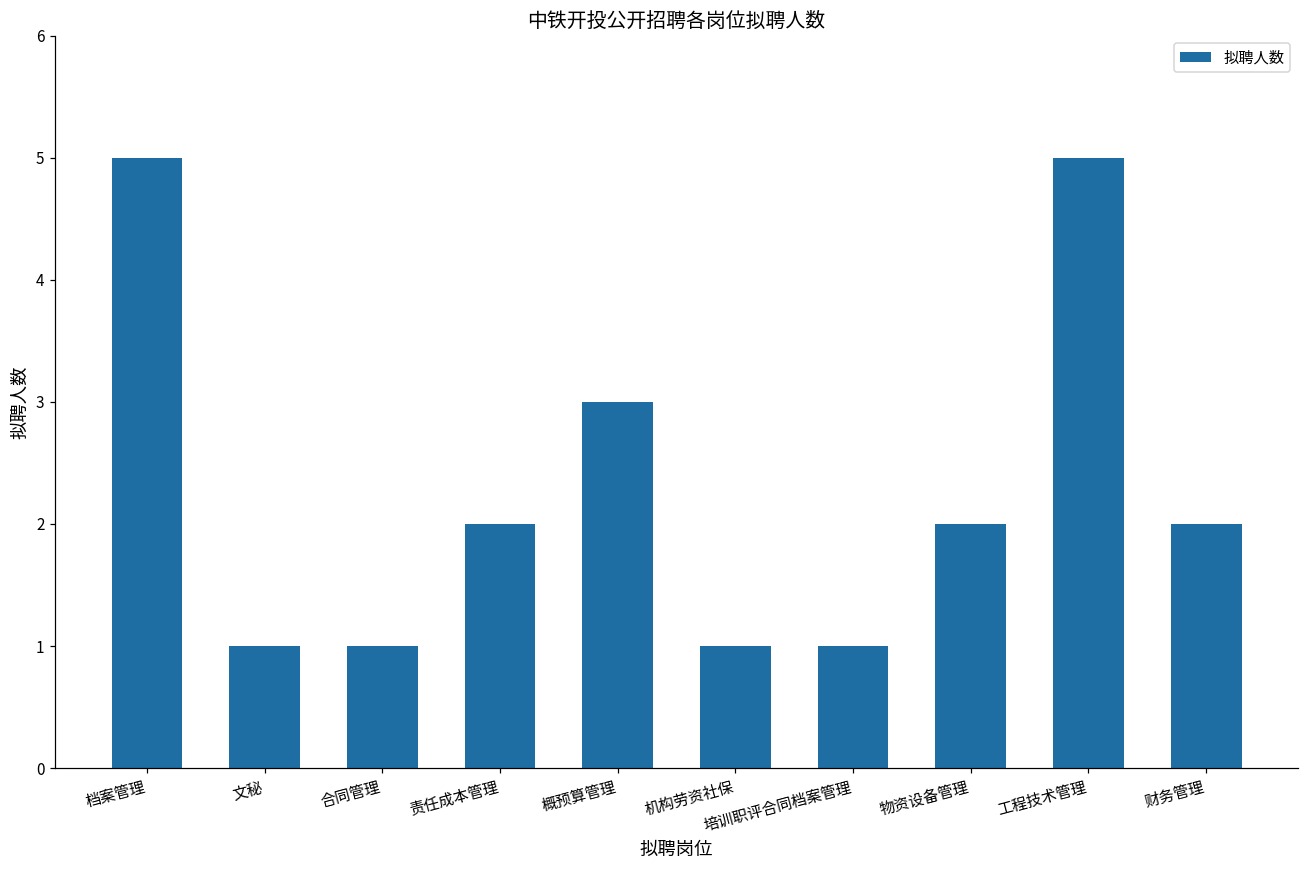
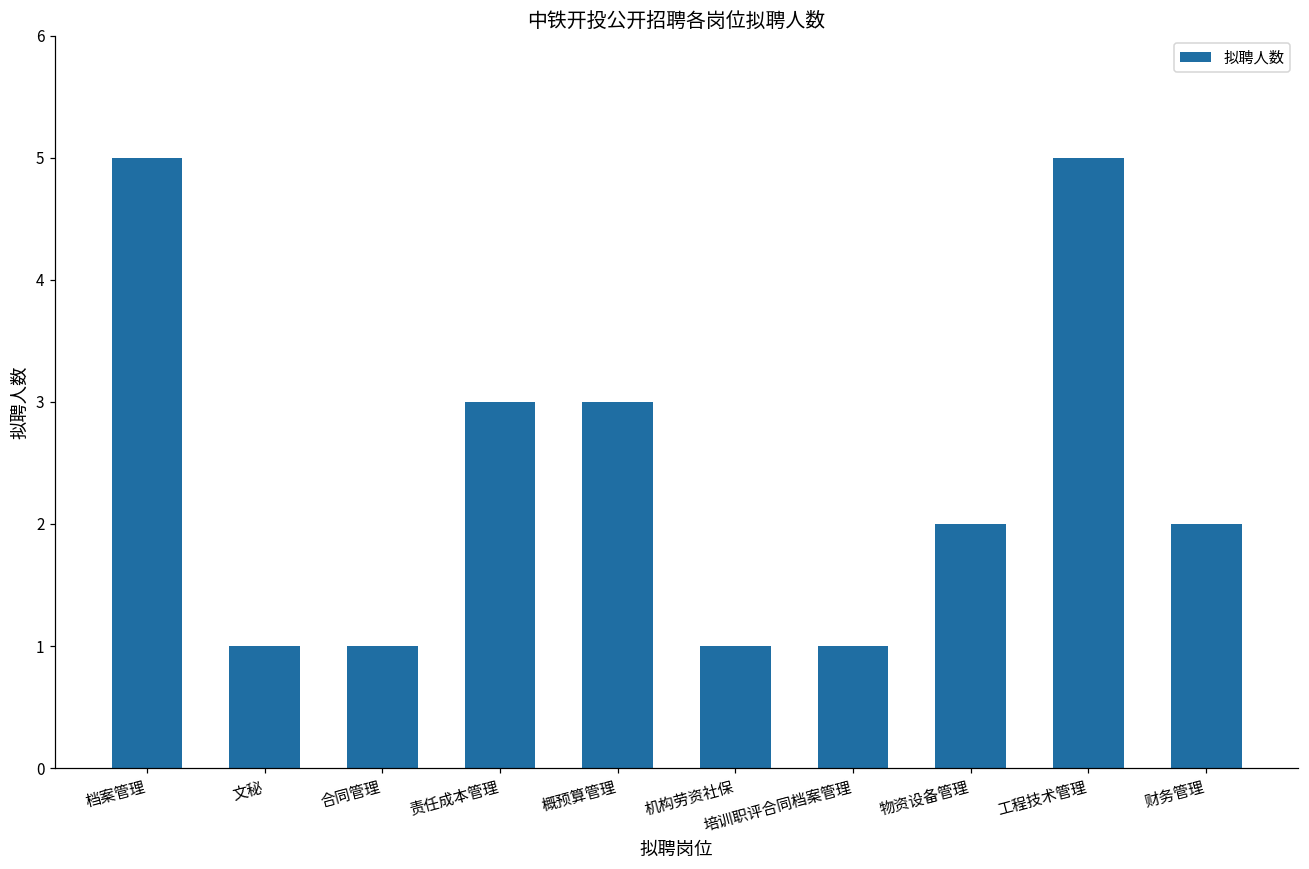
  {
    "档案管理": 5,
    "文秘": 1,
    "合同管理": 1,
-   "责任成本管理": 2,
+   "责任成本管理": 3,
    "概预算管理": 3,
    "机构劳资社保": 1,
    "培训职评合同档案管理": 1,
    "物资设备管理": 2,
    "工程技术管理": 5,
    "财务管理": 2
  }
